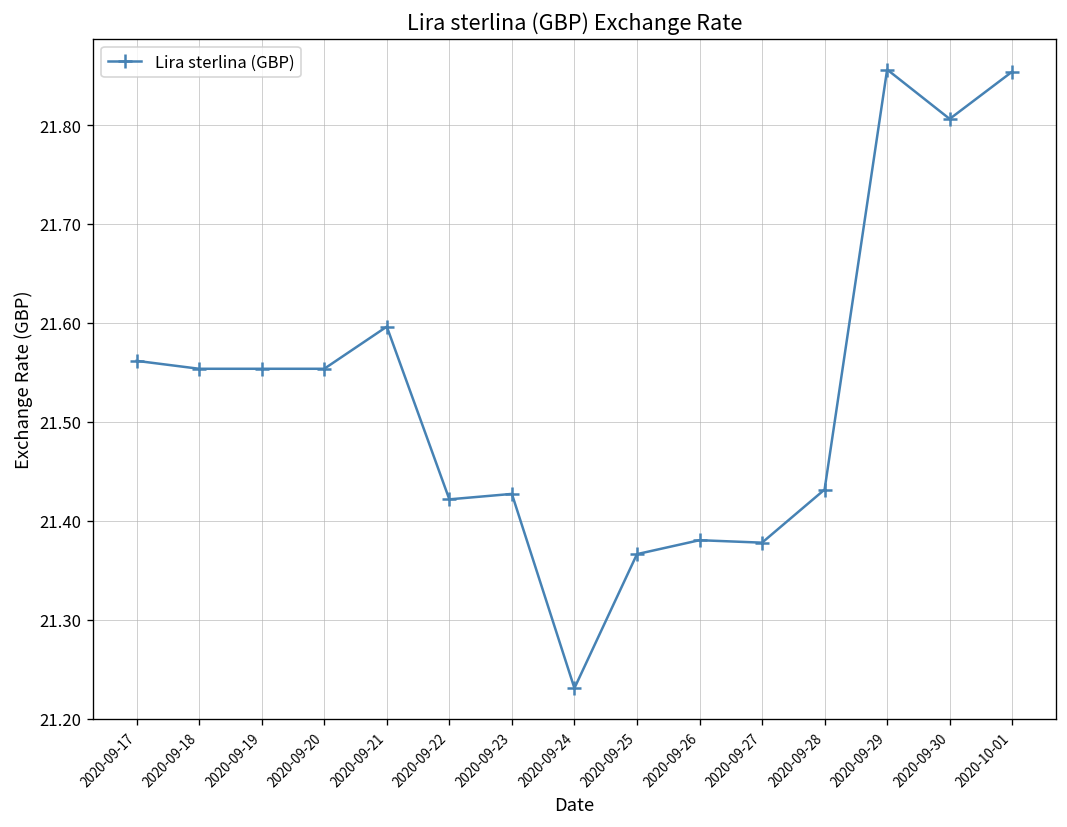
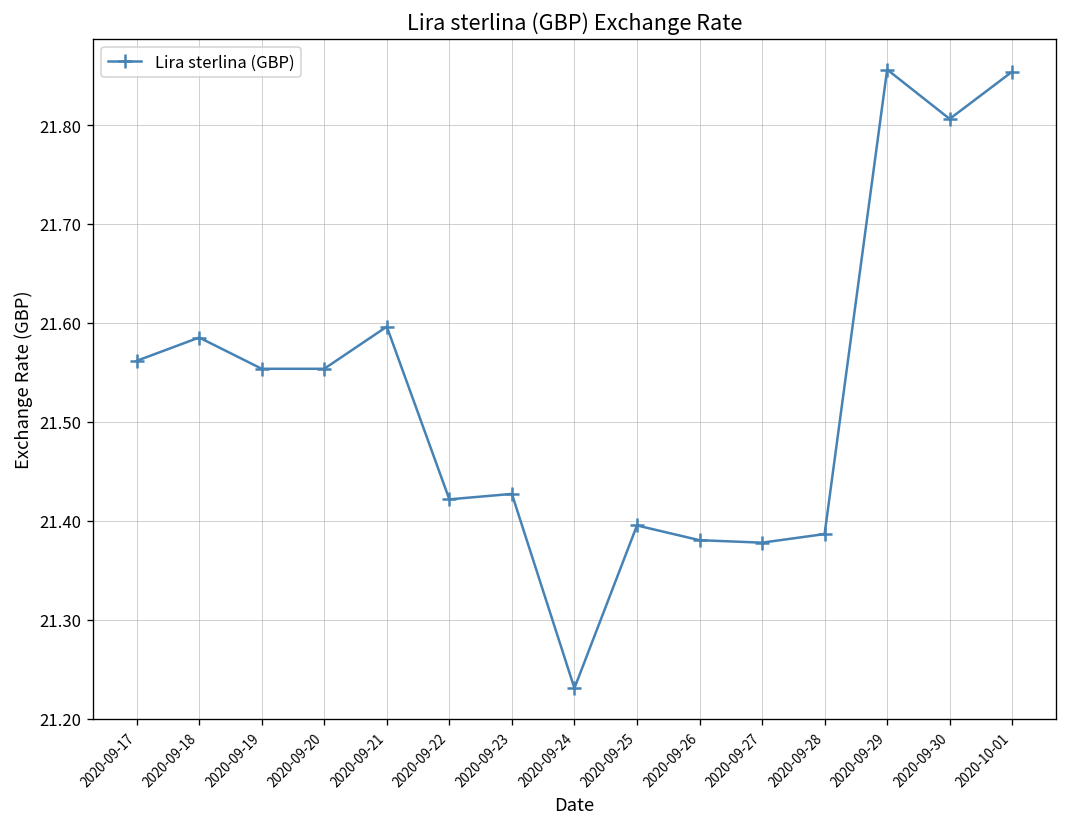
  {
    "2020-09-17": 21.56,
-   "2020-09-18": 21.55,
+   "2020-09-18": 21.59,
    "2020-09-19": 21.55,
    "2020-09-20": 21.55,
    "2020-09-21": 21.60,
    "2020-09-22": 21.42,
    "2020-09-23": 21.43,
    "2020-09-24": 21.23,
-   "2020-09-25": 21.37,
+   "2020-09-25": 21.40,
    "2020-09-26": 21.38,
    "2020-09-27": 21.38,
-   "2020-09-28": 21.43,
+   "2020-09-28": 21.39,
    "2020-09-29": 21.86,
    "2020-09-30": 21.81,
    "2020-10-01": 21.85
  }
